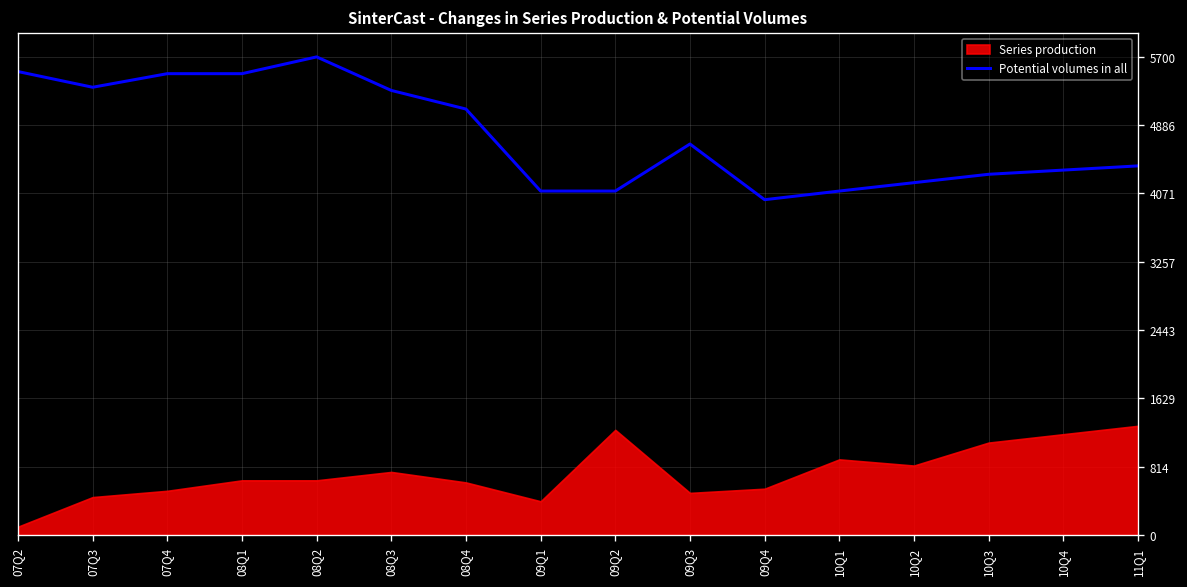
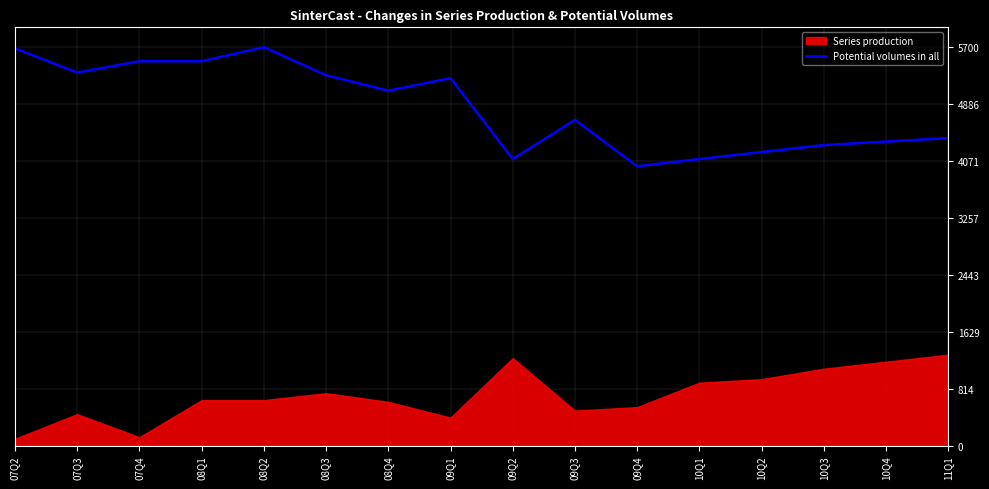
  {
    "Potential volumes in all": {
-     "07Q2": 5500,
+     "07Q2": 5700,
      "07Q3": 5300,
      "07Q4": 5500,
      "08Q1": 5500,
      "08Q2": 5700,
      "08Q3": 5300,
      "08Q4": 5100,
-     "09Q1": 4100,
+     "09Q1": 5300,
      "09Q2": 4100,
      "09Q3": 4700,
      "09Q4": 4000,
      "10Q1": 4100,
      "10Q2": 4200,
      "10Q3": 4300,
      "10Q4": 4400,
      "11Q1": 4400
    },
    "Series production": {
      "07Q2": 100,
      "07Q3": 500,
-     "07Q4": 500,
+     "07Q4": 100,
      "08Q1": 700,
      "08Q2": 700,
      "08Q3": 800,
      "08Q4": 600,
      "09Q1": 400,
      "09Q2": 1300,
      "09Q3": 500,
      "09Q4": 600,
      "10Q1": 900,
-     "10Q2": 800,
+     "10Q2": 1000,
      "10Q3": 1100,
      "10Q4": 1200,
      "11Q1": 1300
    }
  }
